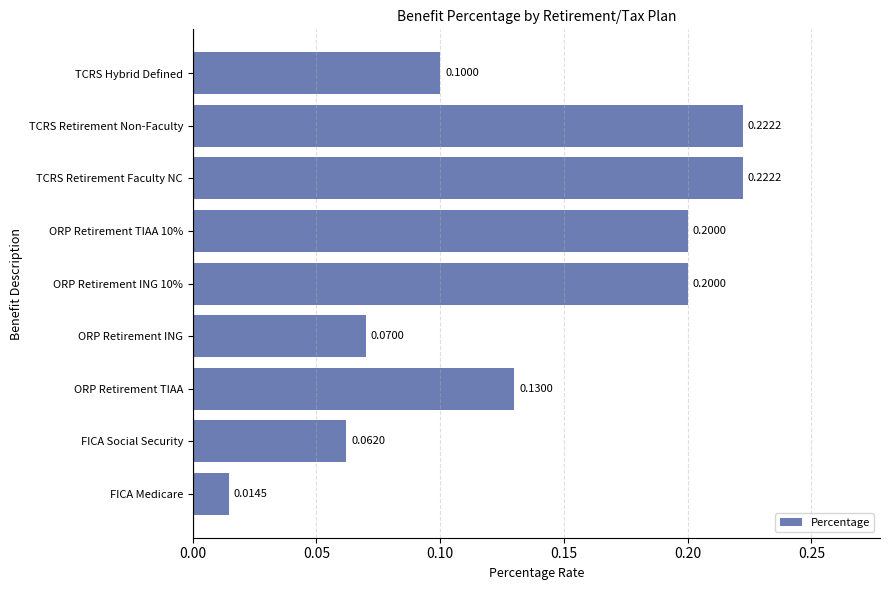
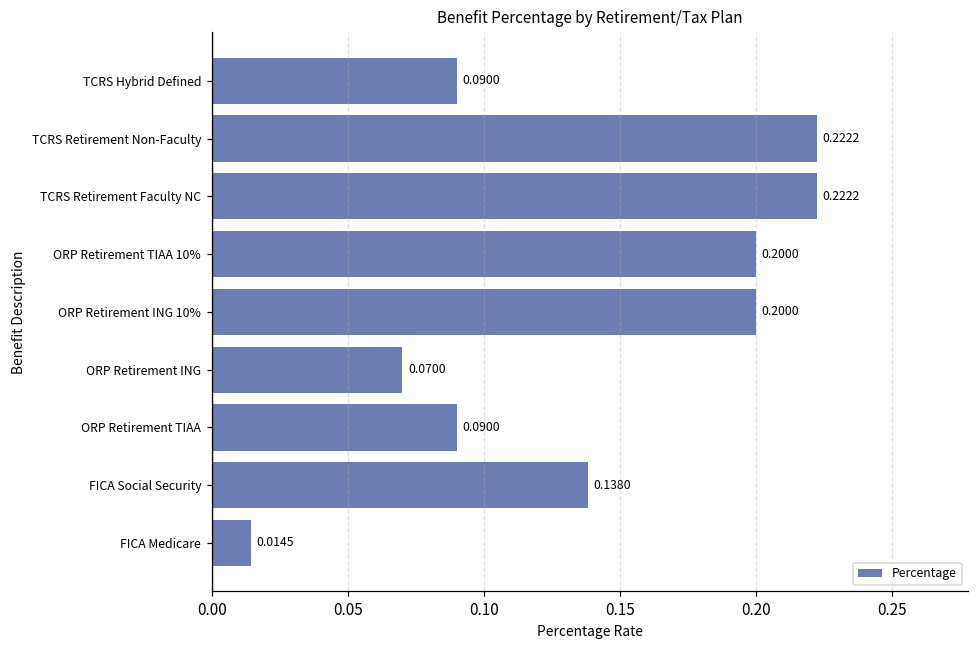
  {
-   "TCRS Hybrid Defined": 0.1000,
+   "TCRS Hybrid Defined": 0.0900,
    "TCRS Retirement Non-Faculty": 0.2222,
    "TCRS Retirement Faculty NC": 0.2222,
    "ORP Retirement TIAA 10%": 0.2000,
    "ORP Retirement ING 10%": 0.2000,
    "ORP Retirement ING": 0.0700,
-   "ORP Retirement TIAA": 0.1300,
-   "FICA Social Security": 0.0620,
+   "ORP Retirement TIAA": 0.0900,
+   "FICA Social Security": 0.1380,
    "FICA Medicare": 0.0145
  }
